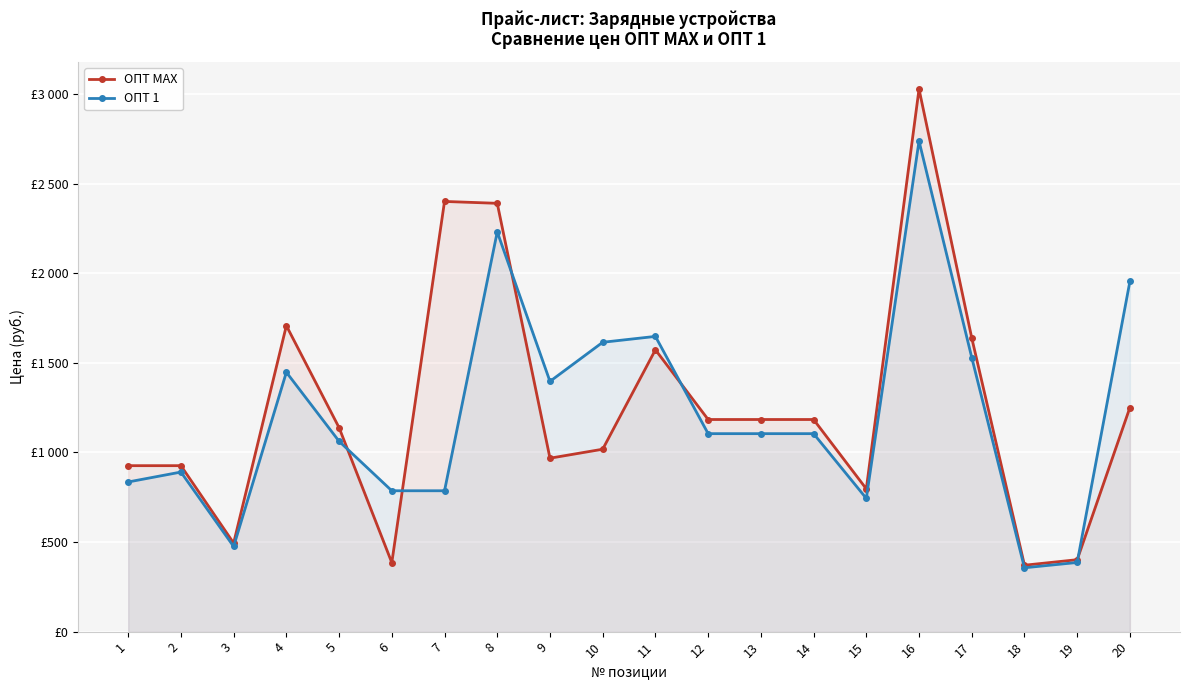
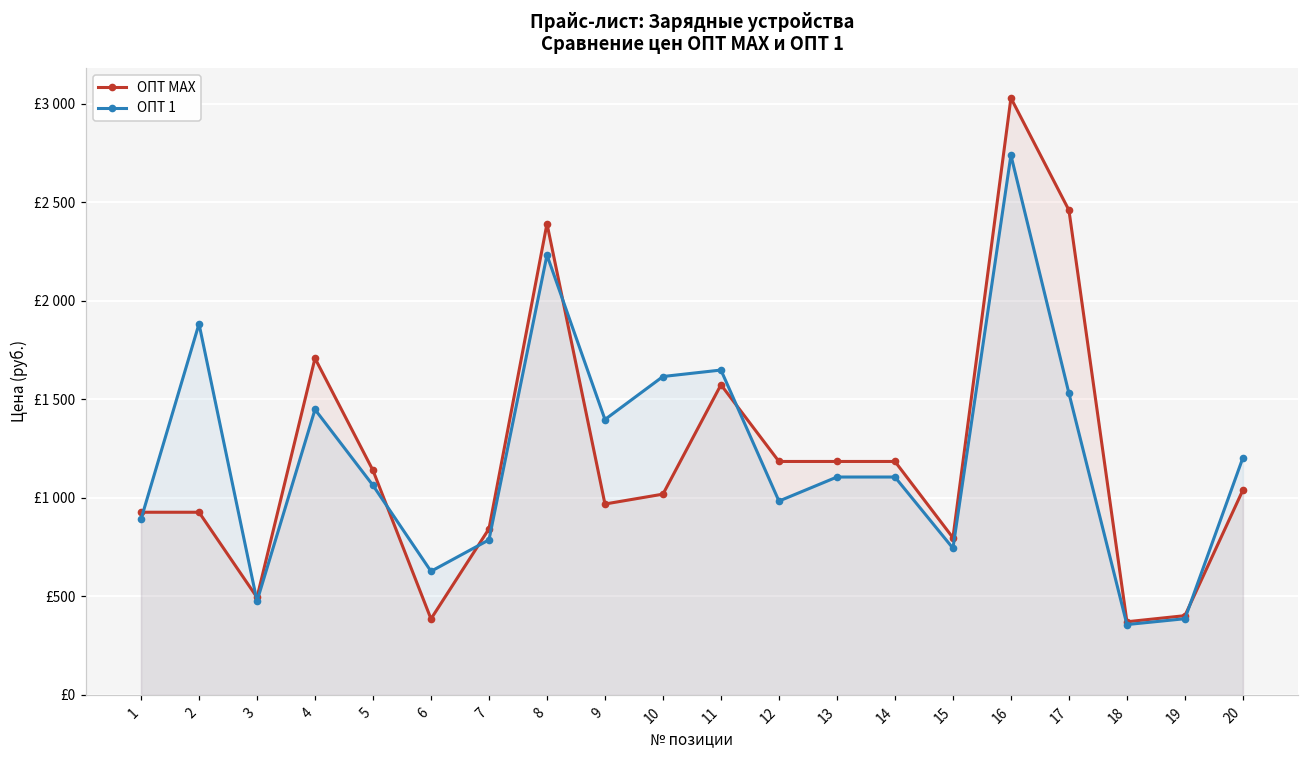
  {
    "ОПТ MAX": {
      "1": "£930",
      "2": "£930",
      "3": "£490",
      "4": "£1710",
      "5": "£1140",
      "6": "£390",
-     "7": "£2400",
+     "7": "£840",
      "8": "£2390",
      "9": "£970",
      "10": "£1020",
      "11": "£1570",
      "12": "£1180",
      "13": "£1180",
      "14": "£1180",
      "15": "£800",
      "16": "£3030",
-     "17": "£1640",
+     "17": "£2460",
      "18": "£370",
      "19": "£400",
-     "20": "£1250"
+     "20": "£1040"
    },
    "ОПТ 1": {
-     "1": "£840",
-     "2": "£890",
+     "1": "£890",
+     "2": "£1880",
      "3": "£480",
      "4": "£1450",
      "5": "£1060",
-     "6": "£790",
+     "6": "£630",
      "7": "£790",
      "8": "£2230",
      "9": "£1400",
      "10": "£1620",
      "11": "£1650",
-     "12": "£1110",
+     "12": "£980",
      "13": "£1110",
      "14": "£1110",
      "15": "£740",
      "16": "£2740",
      "17": "£1530",
      "18": "£360",
      "19": "£390",
-     "20": "£1960"
+     "20": "£1200"
    }
  }
